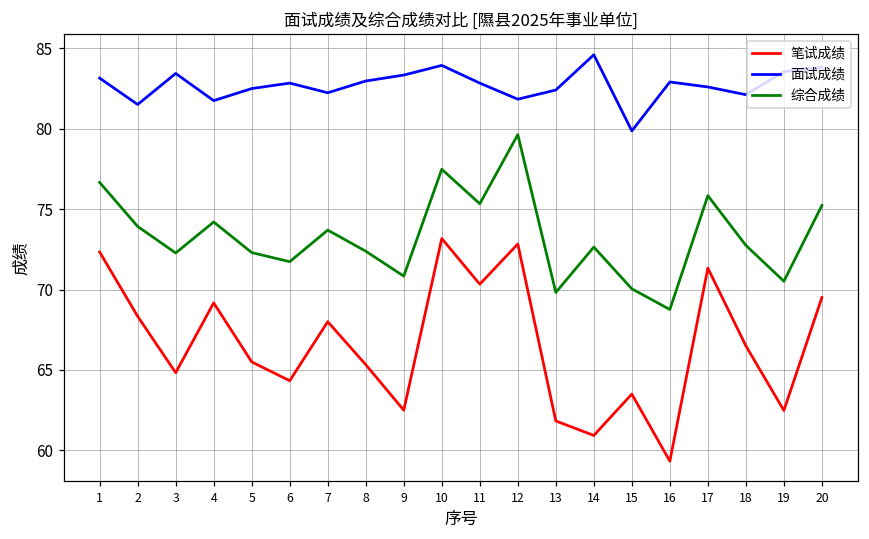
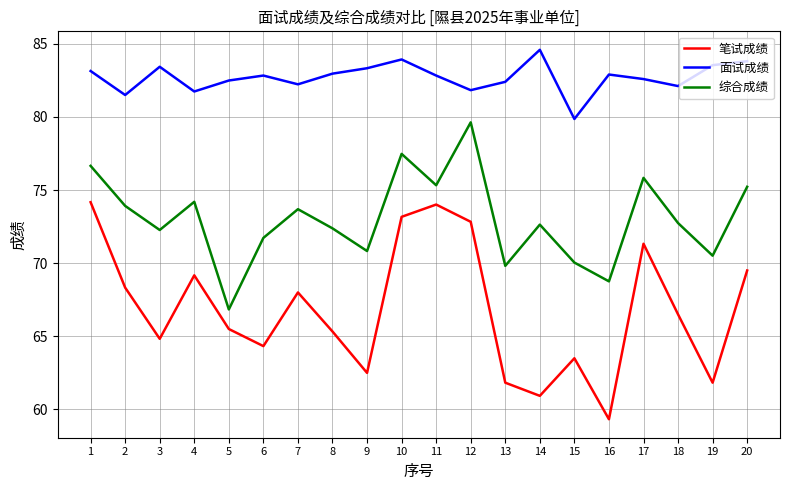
  {
    "笔试成绩": {
-     "1": 72.3,
+     "1": 74.2,
      "2": 68.3,
      "3": 64.8,
      "4": 69.2,
      "5": 65.5,
      "6": 64.3,
      "7": 68.0,
      "8": 65.3,
      "9": 62.5,
      "10": 73.2,
-     "11": 70.3,
+     "11": 74.0,
      "12": 72.8,
      "13": 61.8,
      "14": 60.9,
      "15": 63.5,
      "16": 59.3,
      "17": 71.3,
      "18": 66.5,
-     "19": 62.5,
+     "19": 61.8,
      "20": 69.5
    },
    "面试成绩": {
      "1": 83.1,
      "2": 81.5,
      "3": 83.4,
      "4": 81.7,
      "5": 82.5,
      "6": 82.8,
      "7": 82.2,
      "8": 83.0,
      "9": 83.3,
      "10": 83.9,
      "11": 82.8,
      "12": 81.8,
      "13": 82.4,
      "14": 84.6,
      "15": 79.9,
      "16": 82.9,
      "17": 82.6,
      "18": 82.1
    },
    "综合成绩": {
      "1": 76.7,
      "2": 73.9,
      "3": 72.3,
      "4": 74.2,
-     "5": 72.3,
+     "5": 66.8,
      "6": 71.7,
      "7": 73.7,
      "8": 72.4,
      "9": 70.8,
      "10": 77.5,
      "11": 75.3,
      "12": 79.6,
      "13": 69.8,
      "14": 72.6,
      "15": 70.0,
      "16": 68.8,
      "17": 75.8,
      "18": 72.7,
      "19": 70.5,
      "20": 75.2
    }
  }
